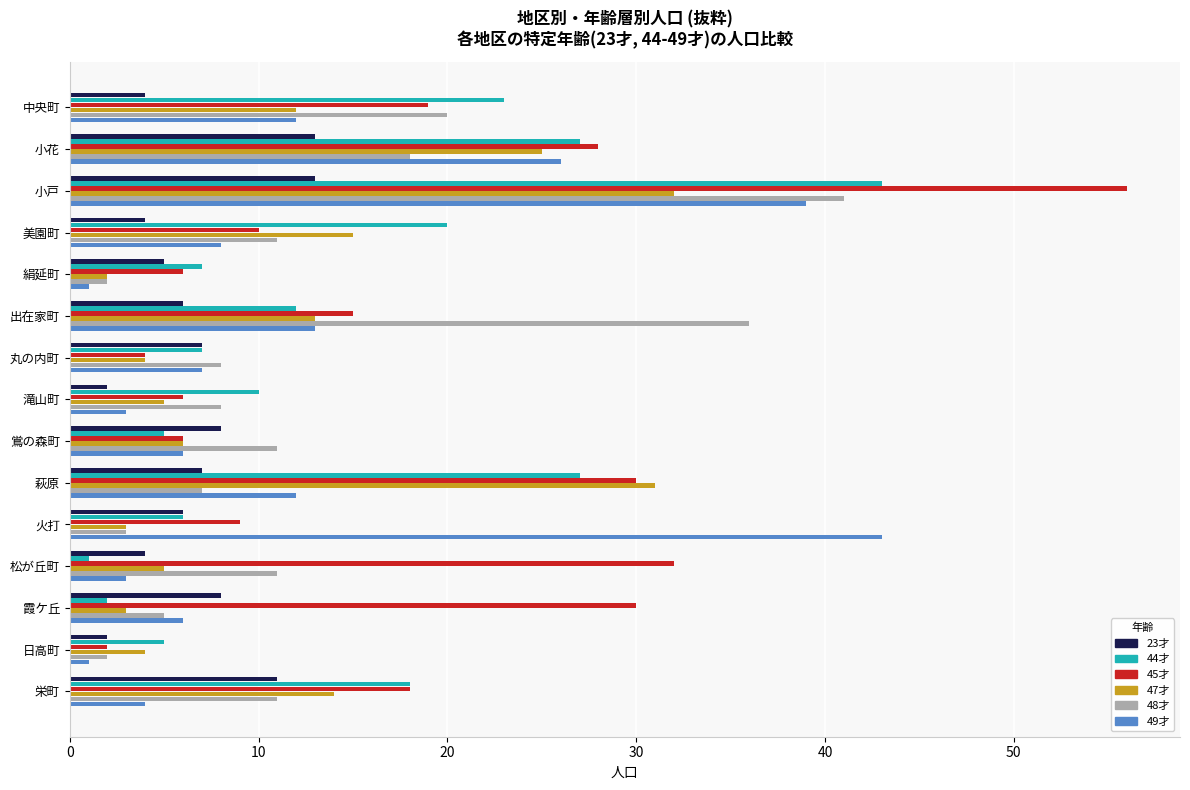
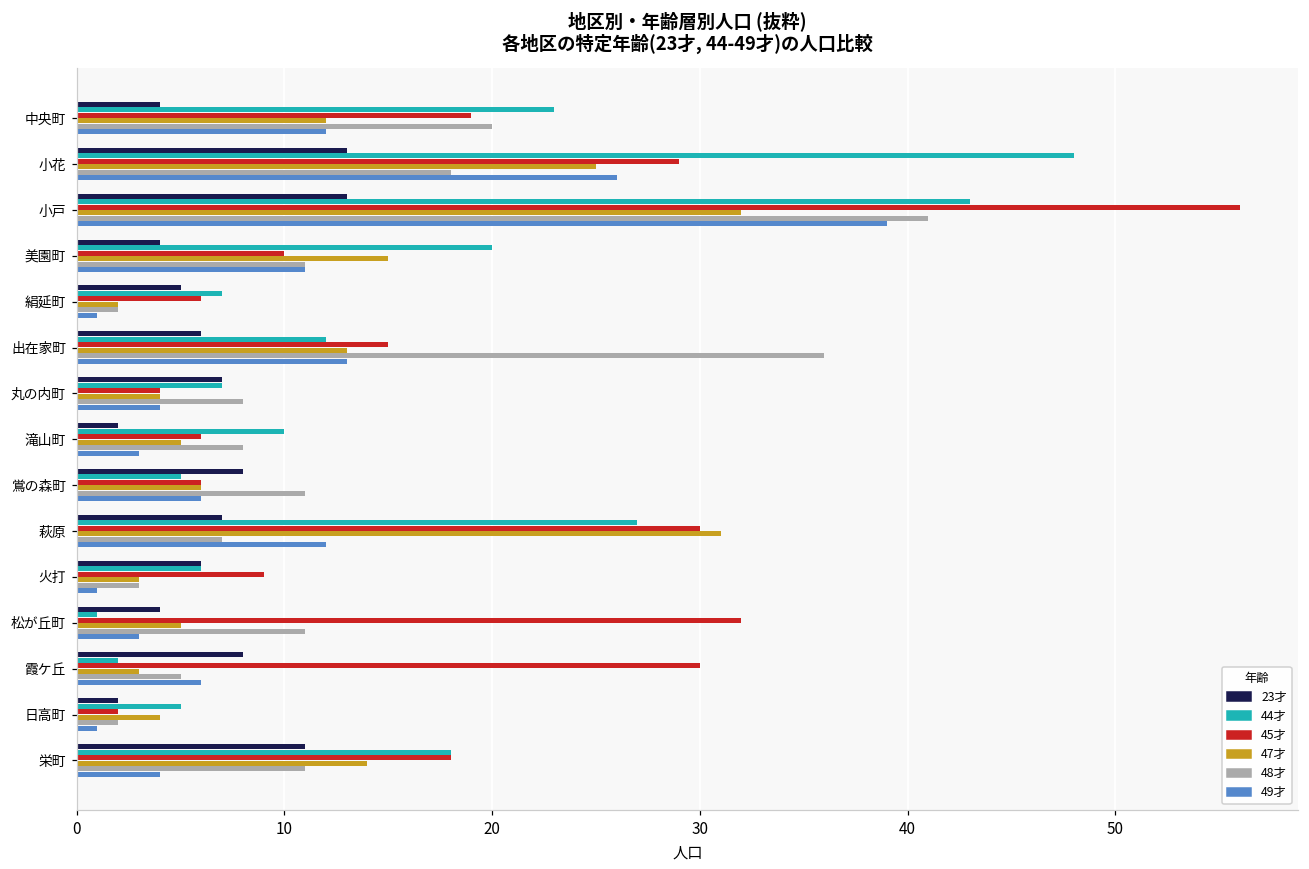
  {
    "23才": {
      "中央町": 4,
      "小花": 13,
      "小戸": 13,
      "美園町": 4,
      "絹延町": 5,
      "出在家町": 6,
      "丸の内町": 7,
      "滝山町": 2,
      "鴬の森町": 8,
      "萩原": 7,
      "火打": 6,
      "松が丘町": 4,
      "霞ケ丘": 8,
      "日高町": 2,
      "栄町": 11
    },
    "44才": {
      "中央町": 23,
-     "小花": 27,
+     "小花": 48,
      "小戸": 43,
      "美園町": 20,
      "絹延町": 7,
      "出在家町": 12,
      "丸の内町": 7,
      "滝山町": 10,
      "鴬の森町": 5,
      "萩原": 27,
      "火打": 6,
      "松が丘町": 1,
      "霞ケ丘": 2,
      "日高町": 5,
      "栄町": 18
    },
    "45才": {
      "中央町": 19,
-     "小花": 28,
+     "小花": 29,
      "小戸": 56,
      "美園町": 10,
      "絹延町": 6,
      "出在家町": 15,
      "丸の内町": 4,
      "滝山町": 6,
      "鴬の森町": 6,
      "萩原": 30,
      "火打": 9,
      "松が丘町": 32,
      "霞ケ丘": 30,
      "日高町": 2,
      "栄町": 18
    },
    "47才": {
      "中央町": 12,
      "小花": 25,
      "小戸": 32,
      "美園町": 15,
      "絹延町": 2,
      "出在家町": 13,
      "丸の内町": 4,
      "滝山町": 5,
      "鴬の森町": 6,
      "萩原": 31,
      "火打": 3,
      "松が丘町": 5,
      "霞ケ丘": 3,
      "日高町": 4,
      "栄町": 14
    },
    "48才": {
      "中央町": 20,
      "小花": 18,
      "小戸": 41,
      "美園町": 11,
      "絹延町": 2,
      "出在家町": 36,
      "丸の内町": 8,
      "滝山町": 8,
      "鴬の森町": 11,
      "萩原": 7,
      "火打": 3,
      "松が丘町": 11,
      "霞ケ丘": 5,
      "日高町": 2,
      "栄町": 11
    },
    "49才": {
      "中央町": 12,
      "小花": 26,
      "小戸": 39,
-     "美園町": 8,
+     "美園町": 11,
      "絹延町": 1,
      "出在家町": 13,
-     "丸の内町": 7,
+     "丸の内町": 4,
      "滝山町": 3,
      "鴬の森町": 6,
      "萩原": 12,
-     "火打": 43,
+     "火打": 1,
      "松が丘町": 3,
      "霞ケ丘": 6,
      "日高町": 1,
      "栄町": 4
    }
  }
